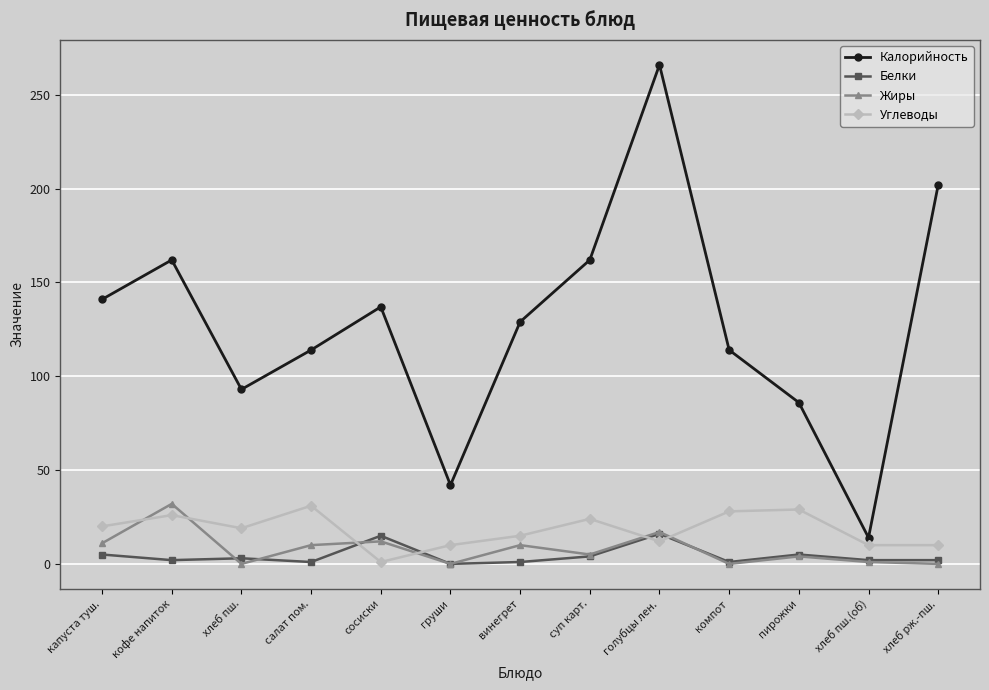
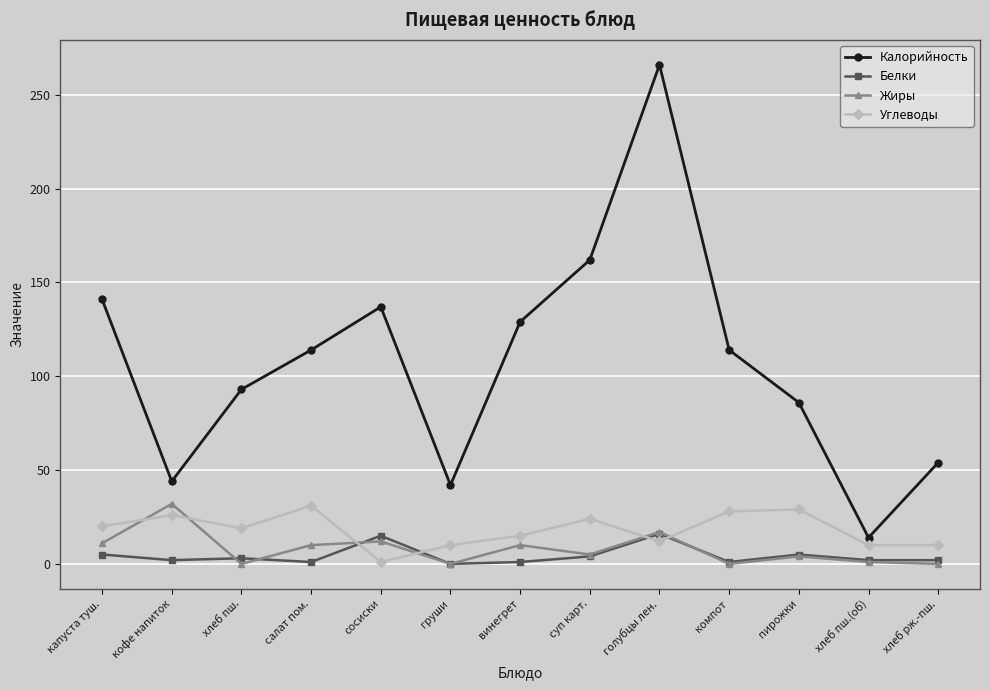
  {
    "Калорийность": {
      "капуста туш.": 141,
-     "кофе напиток": 162,
+     "кофе напиток": 44,
      "хлеб пш.": 93,
      "салат пом.": 114,
      "сосиски": 137,
      "груши": 42,
      "винегрет": 129,
      "суп карт.": 162,
      "голубцы лен.": 266,
      "компот": 114,
      "пирожки": 86,
      "хлеб пш.(об)": 14,
-     "хлеб рж.-пш.": 202
+     "хлеб рж.-пш.": 54
    },
    "Белки": {
      "капуста туш.": 5,
      "кофе напиток": 2,
      "хлеб пш.": 3,
      "салат пом.": 1,
      "сосиски": 15,
      "винегрет": 1,
      "хлеб рж.-пш.": 2
    },
    "Жиры": {
      "капуста туш.": 11,
      "кофе напиток": 32,
      "хлеб пш.": 0,
      "салат пом.": 10,
      "сосиски": 12,
      "винегрет": 10,
      "хлеб рж.-пш.": 0
    },
    "Углеводы": {
      "капуста туш.": 20,
      "кофе напиток": 26,
      "хлеб пш.": 19,
      "салат пом.": 31,
      "сосиски": 1,
      "груши": 10,
      "винегрет": 15,
      "суп карт.": 24,
      "голубцы лен.": 12,
      "компот": 28,
      "пирожки": 29,
      "хлеб пш.(об)": 10,
      "хлеб рж.-пш.": 10
    }
  }
